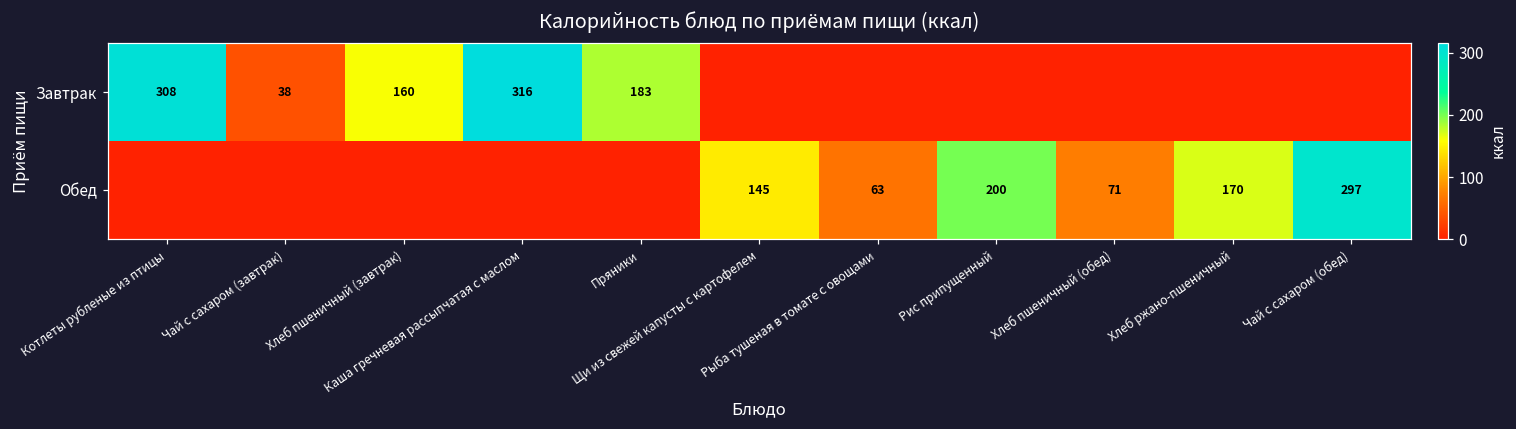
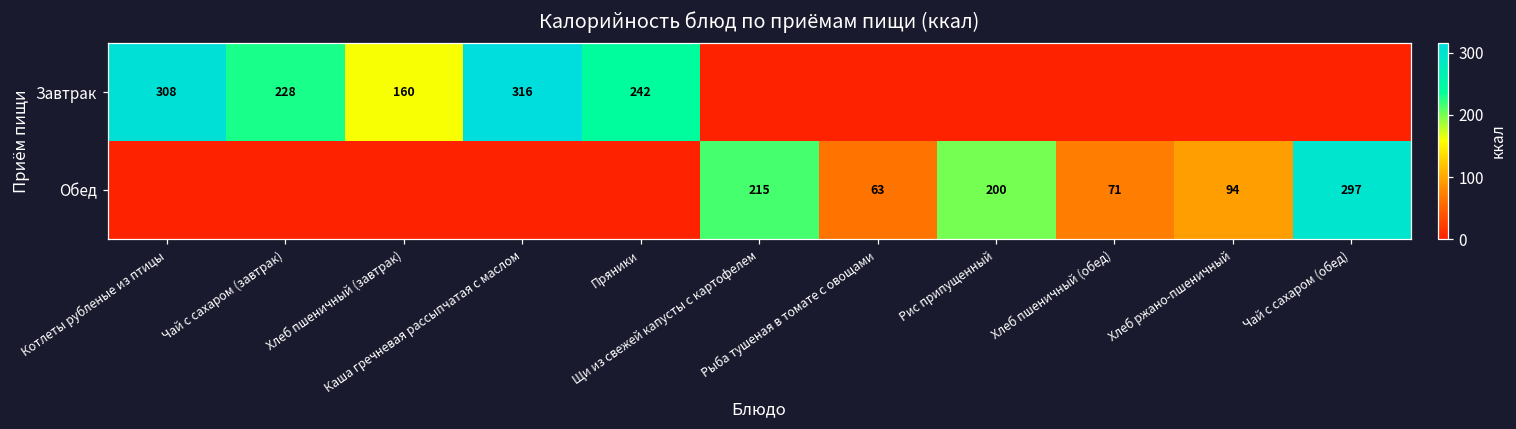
  {
    "Завтрак": {
      "Котлеты рубленые из птицы": 308,
-     "Чай с сахаром (завтрак)": 38,
+     "Чай с сахаром (завтрак)": 228,
      "Хлеб пшеничный (завтрак)": 160,
      "Каша гречневая рассыпчатая с маслом": 316,
-     "Пряники": 183
+     "Пряники": 242
    },
    "Обед": {
-     "Щи из свежей капусты с картофелем": 145,
+     "Щи из свежей капусты с картофелем": 215,
      "Рыба тушеная в томате с овощами": 63,
      "Рис припущенный": 200,
      "Хлеб пшеничный (обед)": 71,
-     "Хлеб ржано-пшеничный": 170,
+     "Хлеб ржано-пшеничный": 94,
      "Чай с сахаром (обед)": 297
    }
  }
